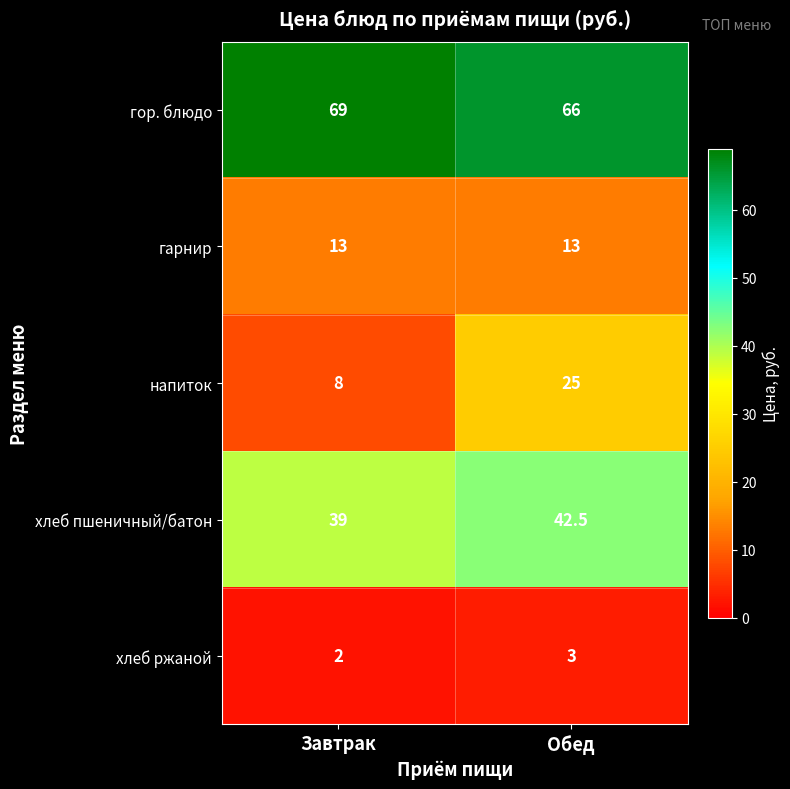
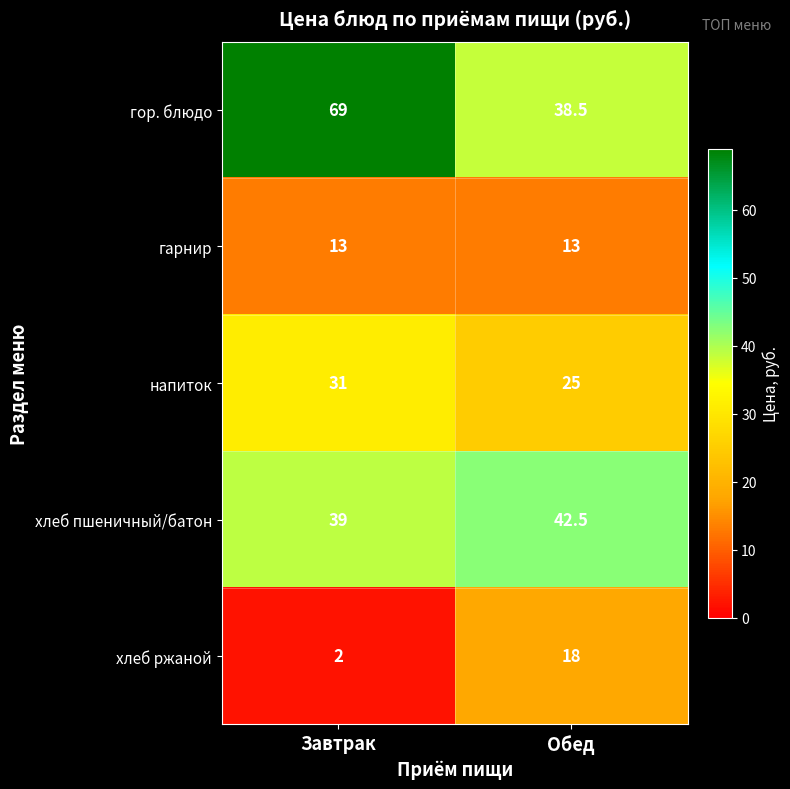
  {
    "гор. блюдо": {
      "Завтрак": 69,
-     "Обед": 66
+     "Обед": 38.5
    },
    "гарнир": {
      "Завтрак": 13,
      "Обед": 13
    },
    "напиток": {
-     "Завтрак": 8,
+     "Завтрак": 31,
      "Обед": 25
    },
    "хлеб пшеничный/батон": {
      "Завтрак": 39,
      "Обед": 42.5
    },
    "хлеб ржаной": {
      "Завтрак": 2,
-     "Обед": 3
+     "Обед": 18
    }
  }
